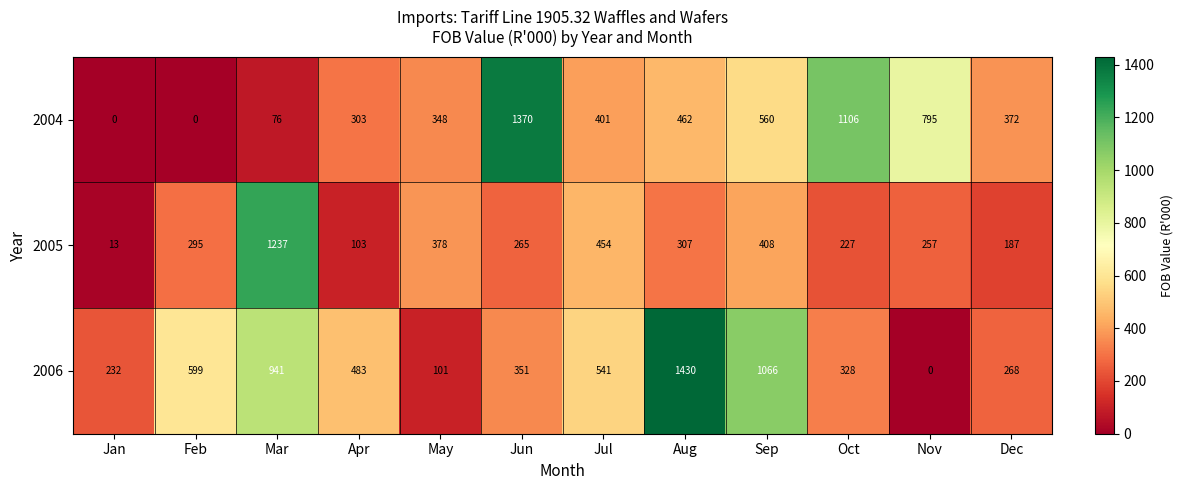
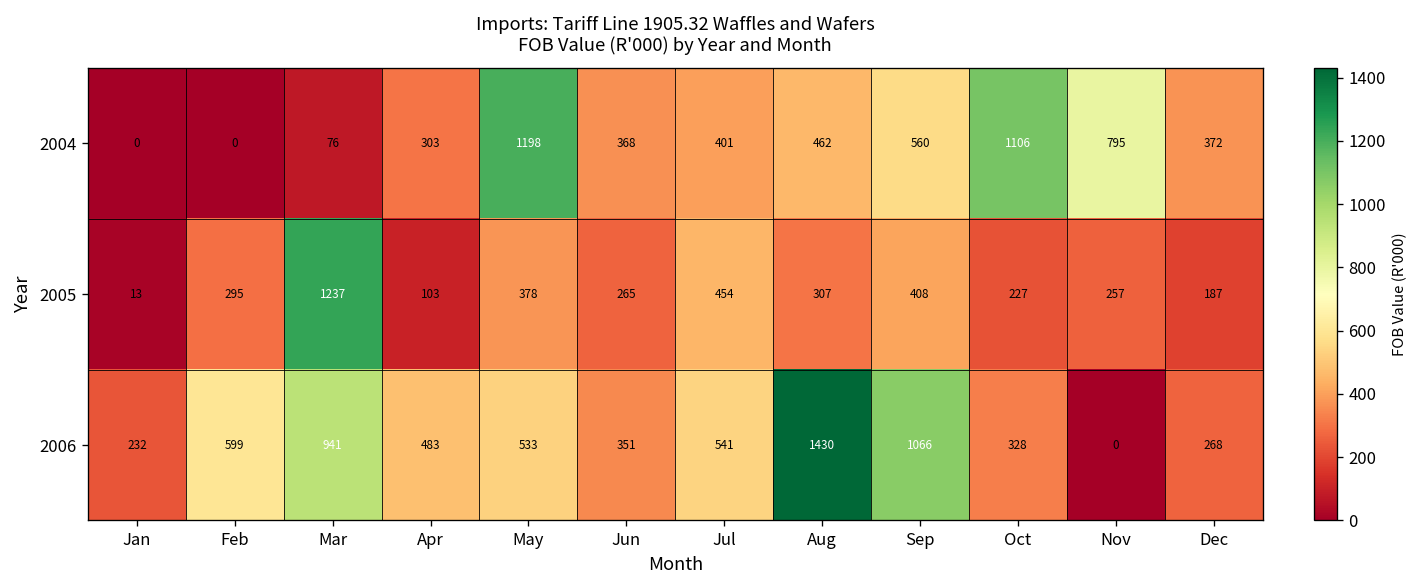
  {
    "2004": {
      "Jan": 0,
      "Feb": 0,
      "Mar": 76,
      "Apr": 303,
-     "May": 348,
-     "Jun": 1370,
+     "May": 1198,
+     "Jun": 368,
      "Jul": 401,
      "Aug": 462,
      "Sep": 560,
      "Oct": 1106,
      "Nov": 795,
      "Dec": 372
    },
    "2005": {
      "Jan": 13,
      "Feb": 295,
      "Mar": 1237,
      "Apr": 103,
      "May": 378,
      "Jun": 265,
      "Jul": 454,
      "Aug": 307,
      "Sep": 408,
      "Oct": 227,
      "Nov": 257,
      "Dec": 187
    },
    "2006": {
      "Jan": 232,
      "Feb": 599,
      "Mar": 941,
      "Apr": 483,
-     "May": 101,
+     "May": 533,
      "Jun": 351,
      "Jul": 541,
      "Aug": 1430,
      "Sep": 1066,
      "Oct": 328,
      "Nov": 0,
      "Dec": 268
    }
  }
